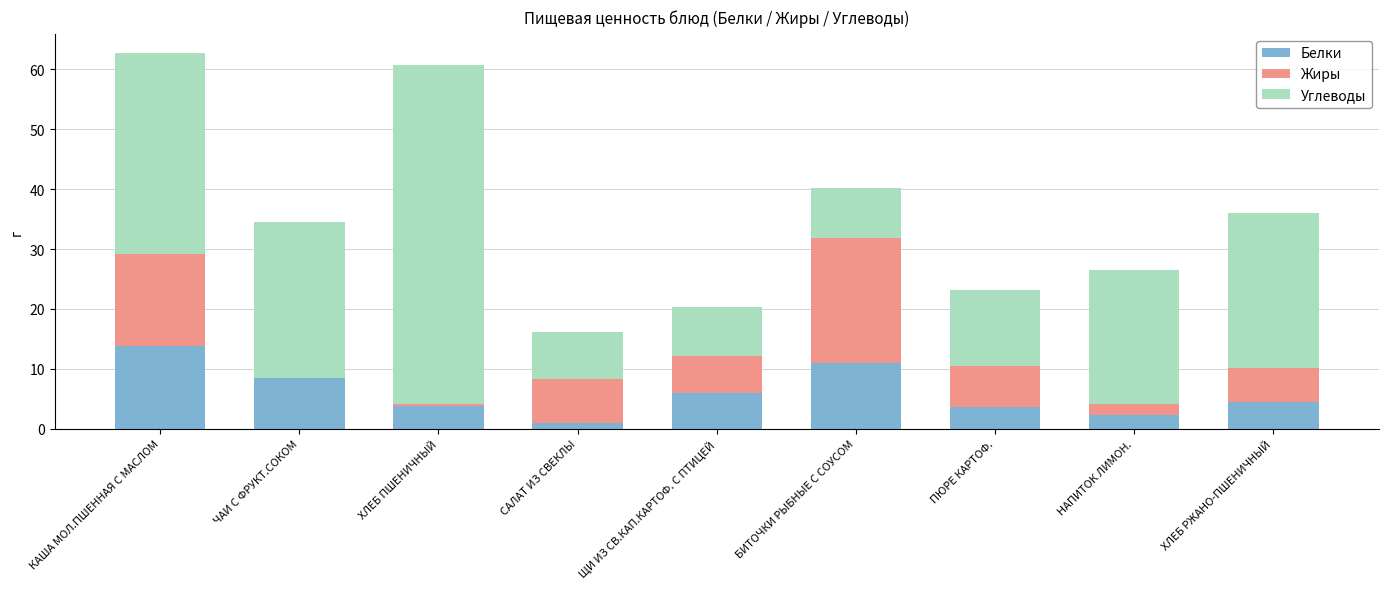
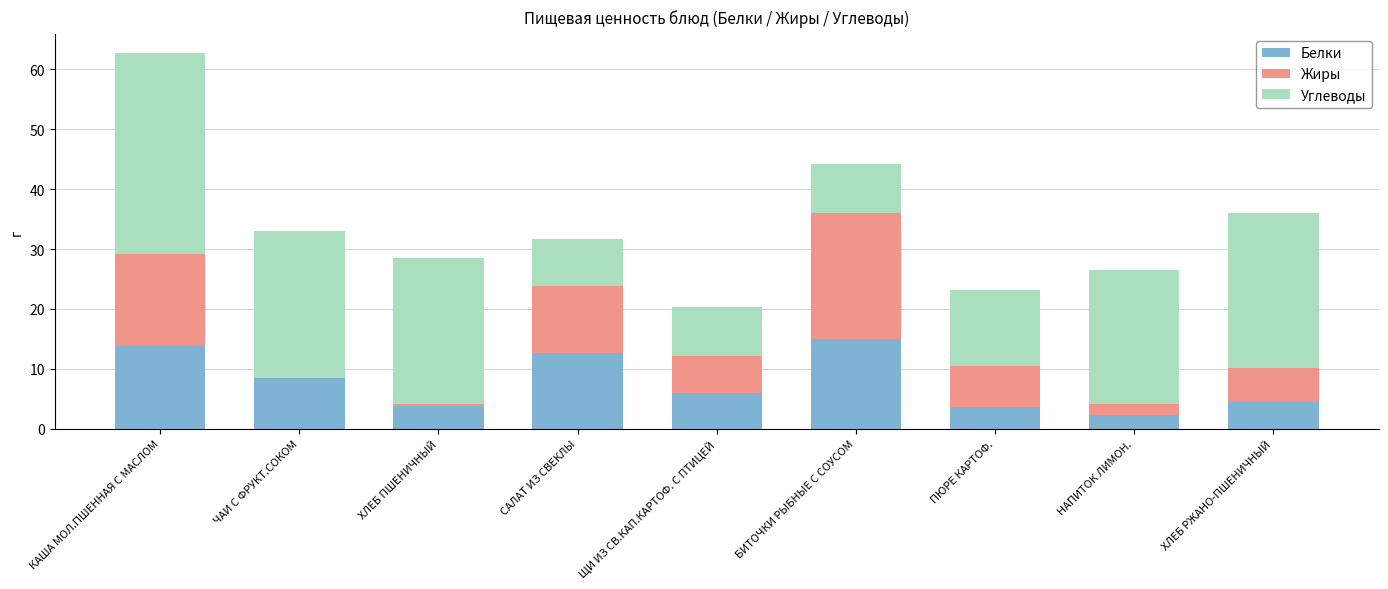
  {
    "Белки": {
      "КАША МОЛ.ПШЕННАЯ С МАСЛОМ": 14,
      "ЧАИ С ФРУКТ.СОКОМ": 9,
      "ХЛЕБ ПШЕНИЧНЫЙ": 4,
-     "САЛАТ ИЗ СВЕКЛЫ": 1,
+     "САЛАТ ИЗ СВЕКЛЫ": 13,
      "ЩИ ИЗ СВ.КАП.КАРТОФ. С ПТИЦЕЙ": 6,
-     "БИТОЧКИ РЫБНЫЕ С СОУСОМ": 11,
+     "БИТОЧКИ РЫБНЫЕ С СОУСОМ": 15,
      "ПЮРЕ КАРТОФ.": 4,
      "НАПИТОК ЛИМОН.": 2,
      "ХЛЕБ РЖАНО-ПШЕНИЧНЫЙ": 5
    },
    "Жиры": {
      "КАША МОЛ.ПШЕННАЯ С МАСЛОМ": 15,
-     "САЛАТ ИЗ СВЕКЛЫ": 7,
+     "САЛАТ ИЗ СВЕКЛЫ": 11,
      "ЩИ ИЗ СВ.КАП.КАРТОФ. С ПТИЦЕЙ": 6,
      "БИТОЧКИ РЫБНЫЕ С СОУСОМ": 21,
      "ПЮРЕ КАРТОФ.": 7,
      "НАПИТОК ЛИМОН.": 2,
      "ХЛЕБ РЖАНО-ПШЕНИЧНЫЙ": 6
    },
    "Углеводы": {
      "КАША МОЛ.ПШЕННАЯ С МАСЛОМ": 34,
-     "ЧАИ С ФРУКТ.СОКОМ": 26,
-     "ХЛЕБ ПШЕНИЧНЫЙ": 57,
+     "ЧАИ С ФРУКТ.СОКОМ": 25,
+     "ХЛЕБ ПШЕНИЧНЫЙ": 24,
      "САЛАТ ИЗ СВЕКЛЫ": 8,
      "ЩИ ИЗ СВ.КАП.КАРТОФ. С ПТИЦЕЙ": 8,
      "БИТОЧКИ РЫБНЫЕ С СОУСОМ": 8,
      "ПЮРЕ КАРТОФ.": 13,
      "НАПИТОК ЛИМОН.": 22,
      "ХЛЕБ РЖАНО-ПШЕНИЧНЫЙ": 26
    }
  }
